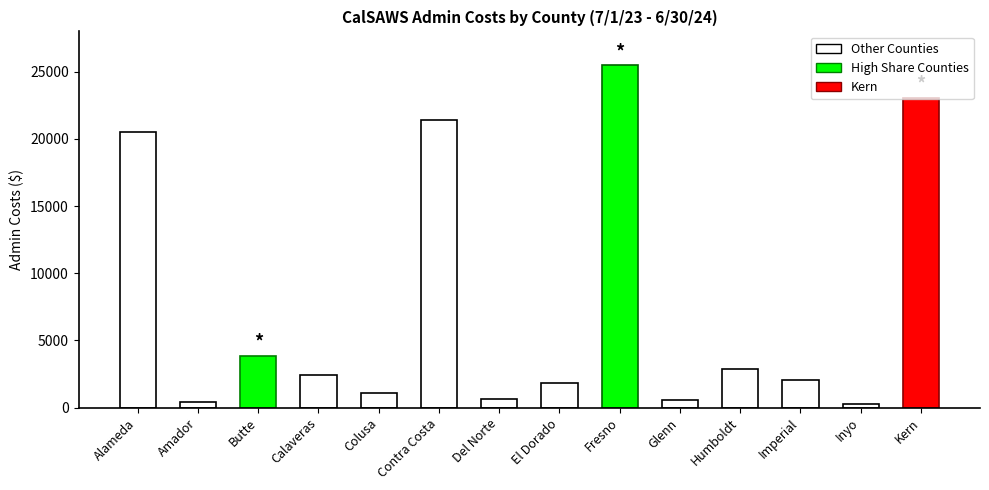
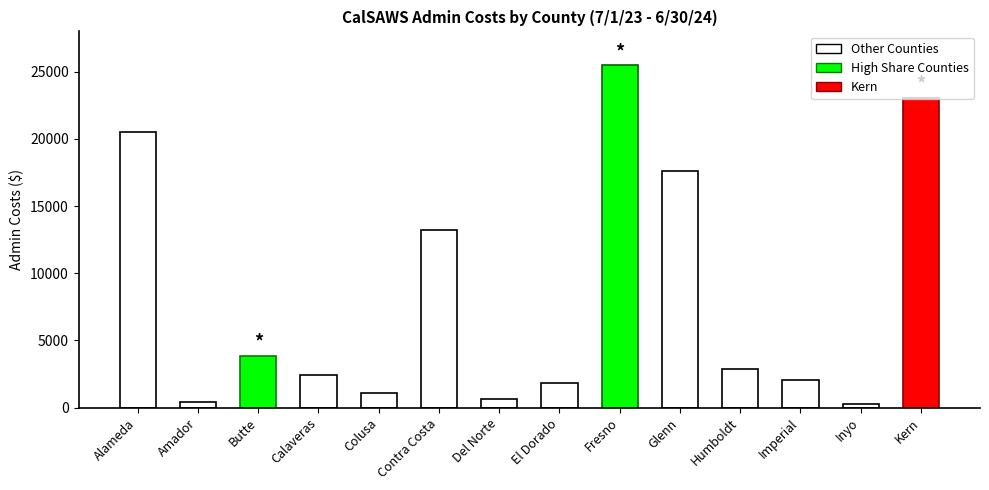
  {
    "Alameda": 20500,
    "Amador": 400,
    "Butte": 3800,
    "Calaveras": 2400,
    "Colusa": 1100,
-   "Contra Costa": 21400,
+   "Contra Costa": 13200,
    "Del Norte": 700,
    "El Dorado": 1800,
    "Fresno": 25500,
-   "Glenn": 600,
+   "Glenn": 17600,
    "Humboldt": 2900,
    "Imperial": 2100,
    "Inyo": 300
  }
